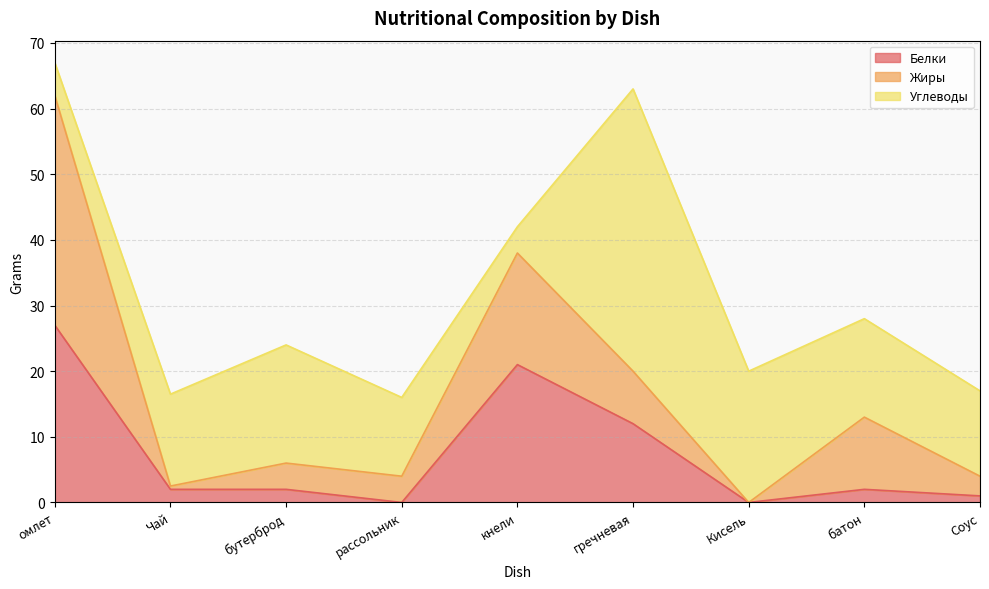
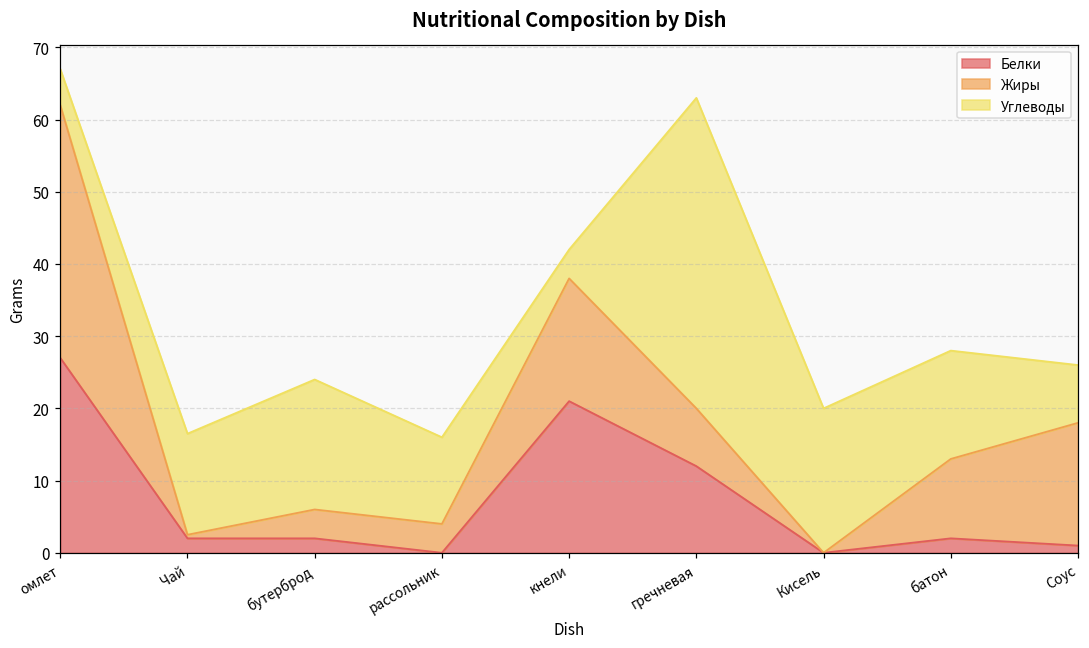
  {
    "Белки": {
      "омлет": 27,
      "Чай": 2,
      "бутерброд": 2,
      "рассольник": 0,
      "кнели": 21,
      "гречневая": 12,
      "батон": 2,
      "Соус": 1
    },
    "Жиры": {
      "омлет": 35,
      "Чай": 1,
      "бутерброд": 4,
      "рассольник": 4,
      "кнели": 17,
      "гречневая": 8,
      "батон": 11,
-     "Соус": 3
+     "Соус": 17
    },
    "Углеводы": {
      "омлет": 5,
      "Чай": 14,
      "бутерброд": 18,
      "рассольник": 12,
      "кнели": 4,
      "гречневая": 43,
      "Кисель": 20,
      "батон": 15,
-     "Соус": 13
+     "Соус": 8
    }
  }
